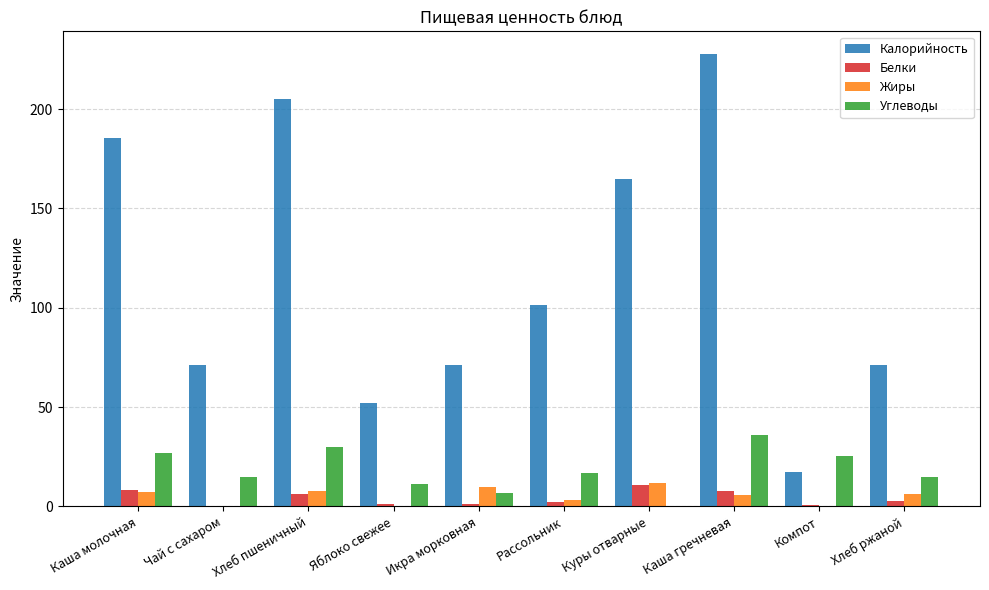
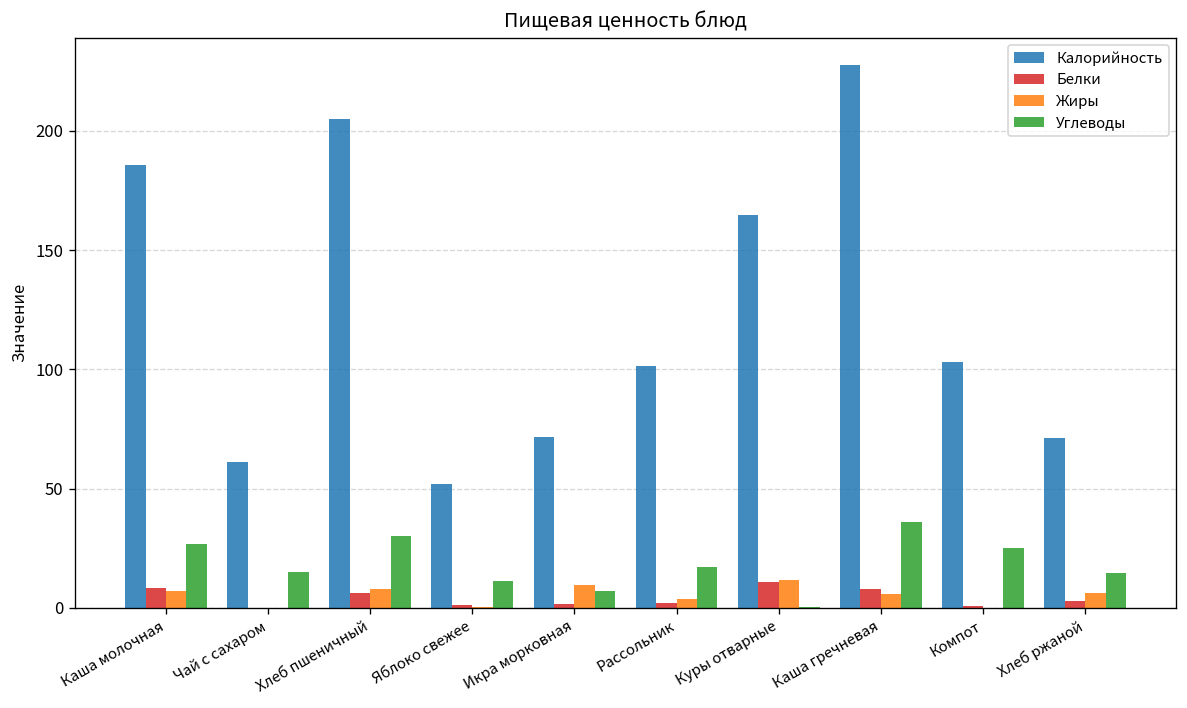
  {
    "Калорийность": {
      "Каша молочная": 186,
-     "Чай с сахаром": 71,
+     "Чай с сахаром": 61,
      "Хлеб пшеничный": 205,
      "Яблоко свежее": 52,
      "Икра морковная": 71,
      "Рассольник": 101,
      "Куры отварные": 165,
      "Каша гречневая": 228,
-     "Компот": 17,
+     "Компот": 103,
      "Хлеб ржаной": 71
    },
    "Белки": {
      "Каша молочная": 8,
      "Чай с сахаром": 0,
      "Хлеб пшеничный": 6,
      "Яблоко свежее": 1,
      "Икра морковная": 1,
      "Рассольник": 2,
      "Куры отварные": 11,
      "Каша гречневая": 8,
      "Хлеб ржаной": 3
    },
    "Жиры": {
      "Каша молочная": 7,
      "Чай с сахаром": 0,
      "Хлеб пшеничный": 8,
      "Икра морковная": 10,
      "Рассольник": 4,
      "Куры отварные": 12,
      "Каша гречневая": 6,
      "Компот": 0,
      "Хлеб ржаной": 6
    },
    "Углеводы": {
      "Каша молочная": 27,
      "Чай с сахаром": 15,
      "Хлеб пшеничный": 30,
      "Яблоко свежее": 11,
      "Икра морковная": 7,
      "Рассольник": 17,
      "Каша гречневая": 36,
      "Компот": 25,
      "Хлеб ржаной": 15
    }
  }
